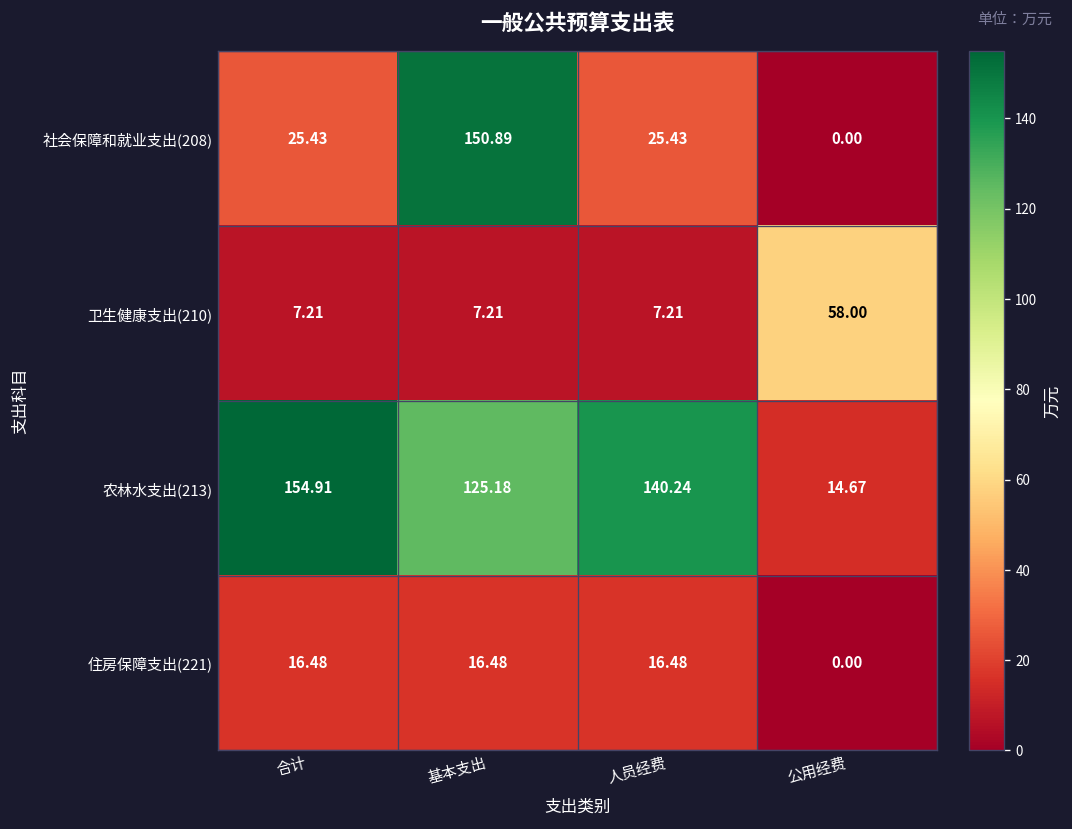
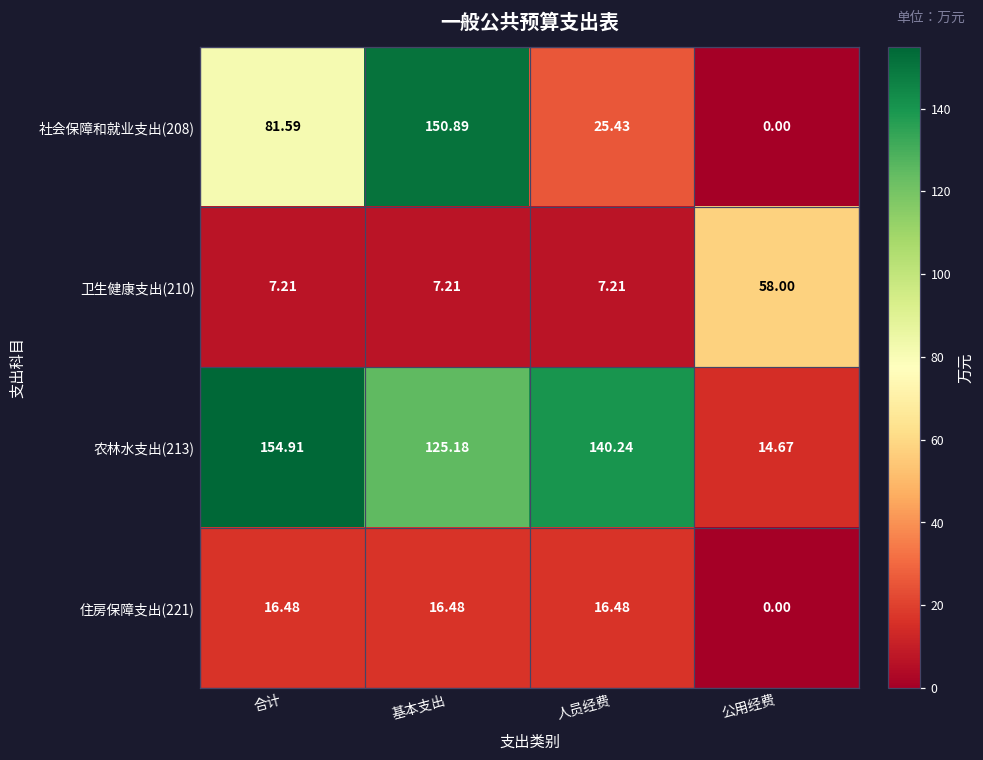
  {
    "社会保障和就业支出(208)": {
-     "合计": 25.43,
+     "合计": 81.59,
      "基本支出": 150.89,
      "人员经费": 25.43,
      "公用经费": 0.00
    },
    "卫生健康支出(210)": {
      "合计": 7.21,
      "基本支出": 7.21,
      "人员经费": 7.21,
      "公用经费": 58.00
    },
    "农林水支出(213)": {
      "合计": 154.91,
      "基本支出": 125.18,
      "人员经费": 140.24,
      "公用经费": 14.67
    },
    "住房保障支出(221)": {
      "合计": 16.48,
      "基本支出": 16.48,
      "人员经费": 16.48,
      "公用经费": 0.00
    }
  }
